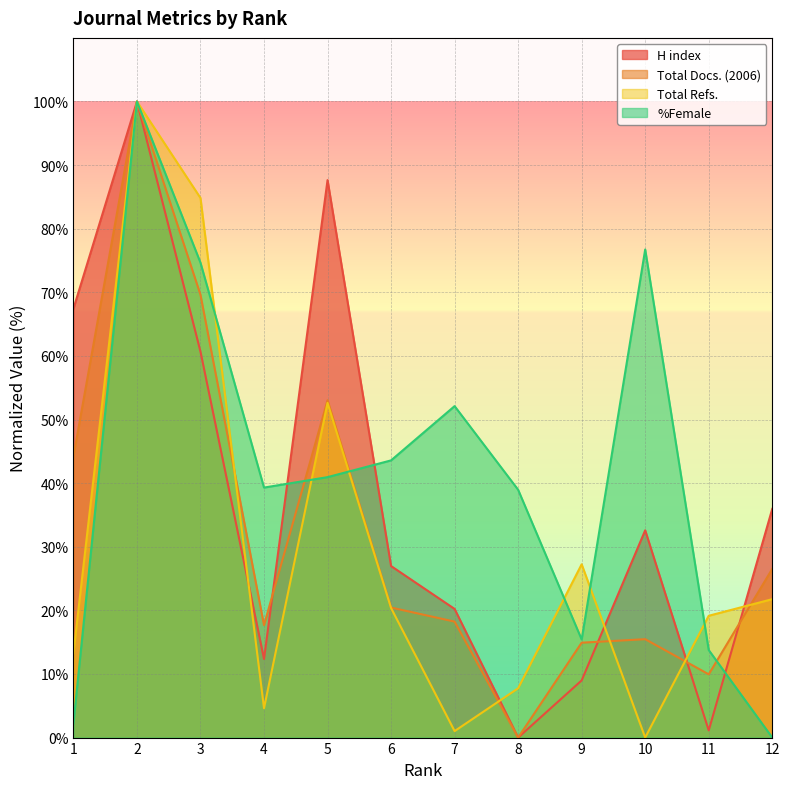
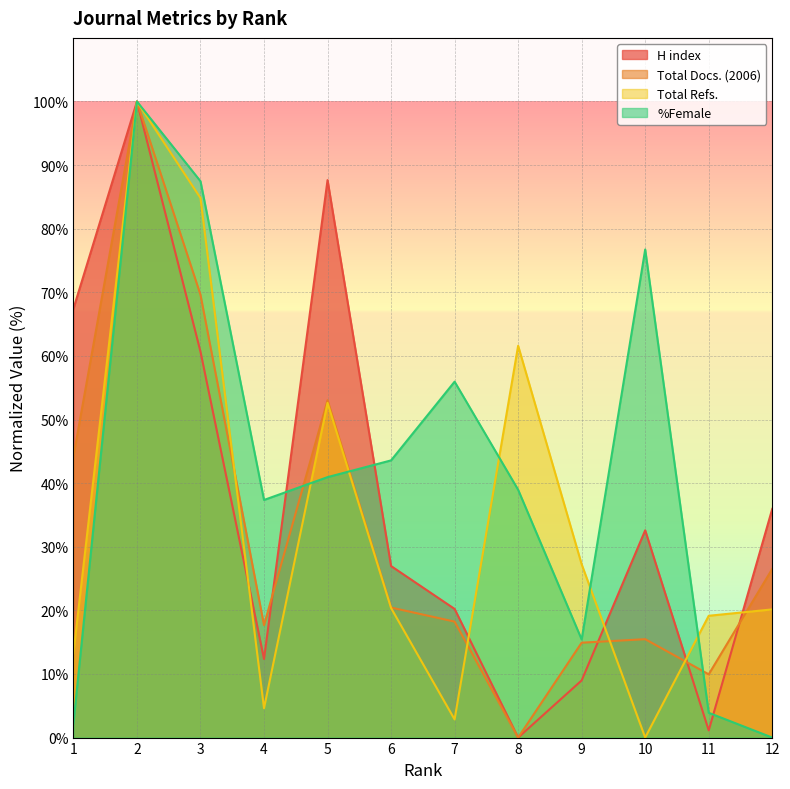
  {
    "Total Refs.": {
      "1": "13%",
      "3": "85%",
      "4": "5%",
      "5": "53%",
-     "7": "1%",
-     "8": "8%",
+     "7": "3%",
+     "8": "62%",
      "9": "27%",
      "10": "0%",
      "11": "19%",
-     "12": "22%"
+     "12": "20%"
    },
    "%Female": {
      "1": "2%",
-     "3": "75%",
-     "4": "39%",
+     "3": "87%",
+     "4": "37%",
      "5": "41%",
      "6": "44%",
-     "7": "52%",
+     "7": "56%",
      "8": "39%",
      "9": "15%",
      "10": "77%",
-     "11": "14%",
+     "11": "4%",
      "12": "0%"
    }
  }
